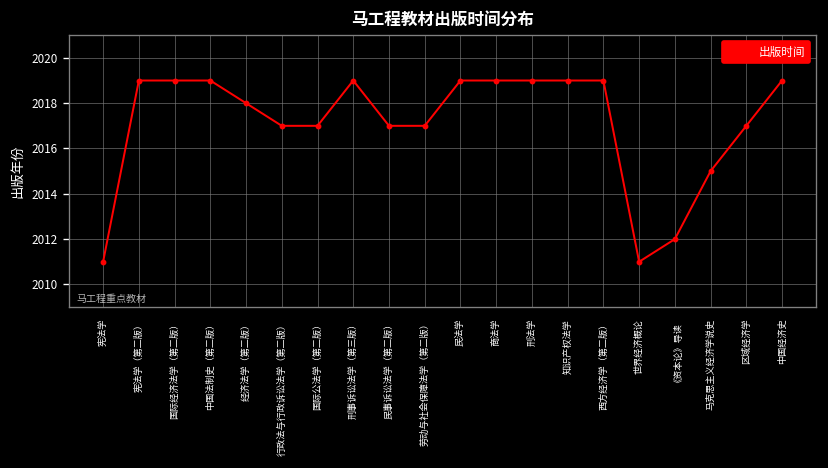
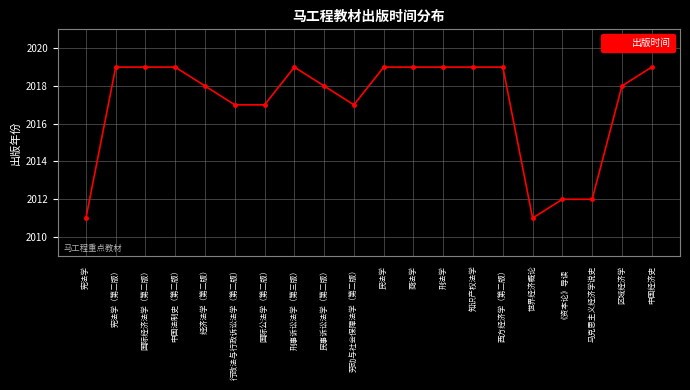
  {
    "宪法学": 2011,
    "宪法学（第二版）": 2019,
    "国际经济法学（第二版）": 2019,
    "中国法制史（第二版）": 2019,
    "经济法学（第二版）": 2018,
    "行政法与行政诉讼法学（第二版）": 2017,
    "国际公法学（第二版）": 2017,
    "刑事诉讼法学（第三版）": 2019,
-   "民事诉讼法学（第二版）": 2017,
+   "民事诉讼法学（第二版）": 2018,
    "劳动与社会保障法学（第二版）": 2017,
    "民法学": 2019,
    "商法学": 2019,
    "刑法学": 2019,
    "知识产权法学": 2019,
    "西方经济学（第二版）": 2019,
    "世界经济概论": 2011,
    "《资本论》导读": 2012,
-   "马克思主义经济学说史": 2015,
-   "区域经济学": 2017,
+   "马克思主义经济学说史": 2012,
+   "区域经济学": 2018,
    "中国经济史": 2019
  }
